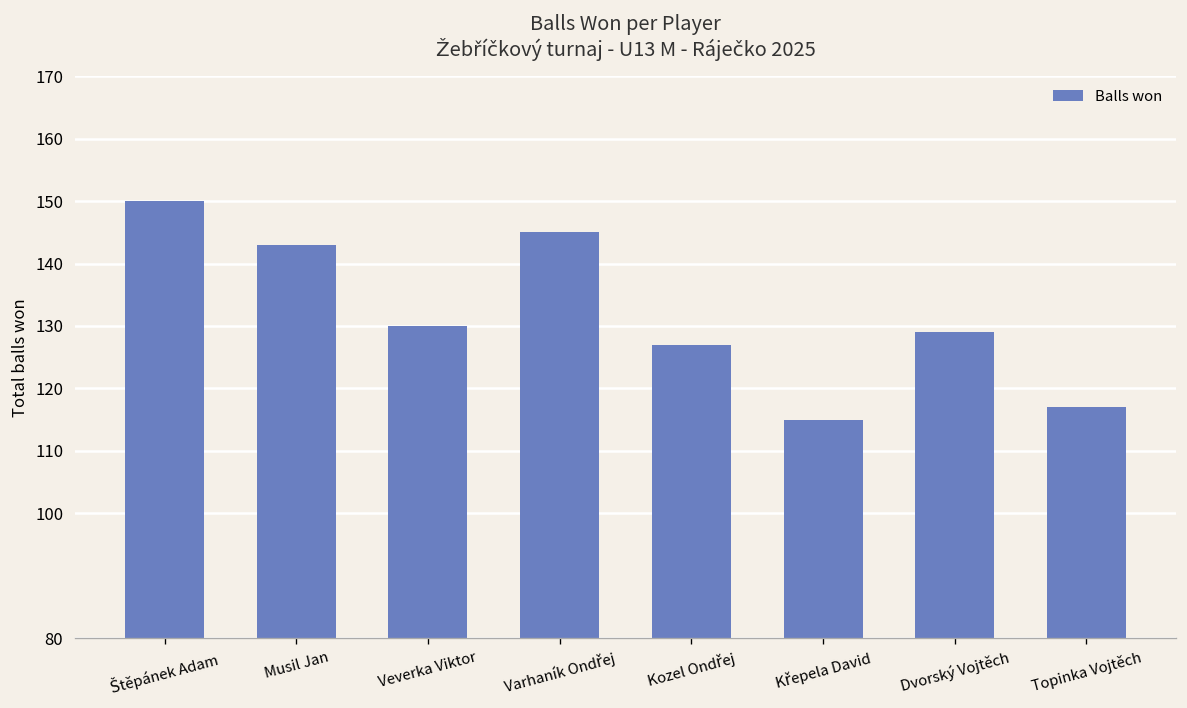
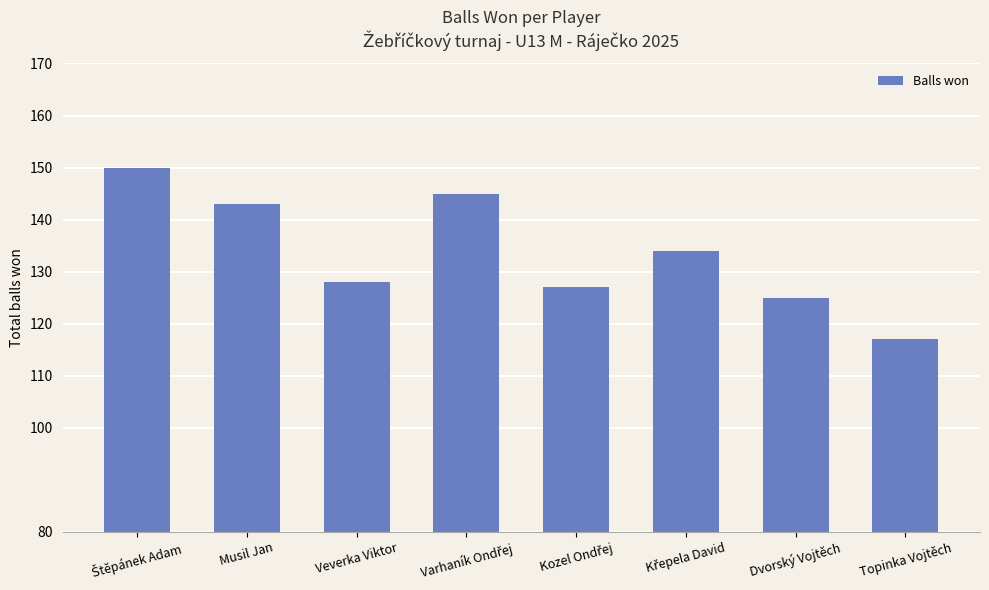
  {
    "Štěpánek Adam": 150,
    "Musil Jan": 143,
-   "Veverka Viktor": 130,
+   "Veverka Viktor": 128,
    "Varhaník Ondřej": 145,
    "Kozel Ondřej": 127,
-   "Křepela David": 115,
-   "Dvorský Vojtěch": 129,
+   "Křepela David": 134,
+   "Dvorský Vojtěch": 125,
    "Topinka Vojtěch": 117
  }
